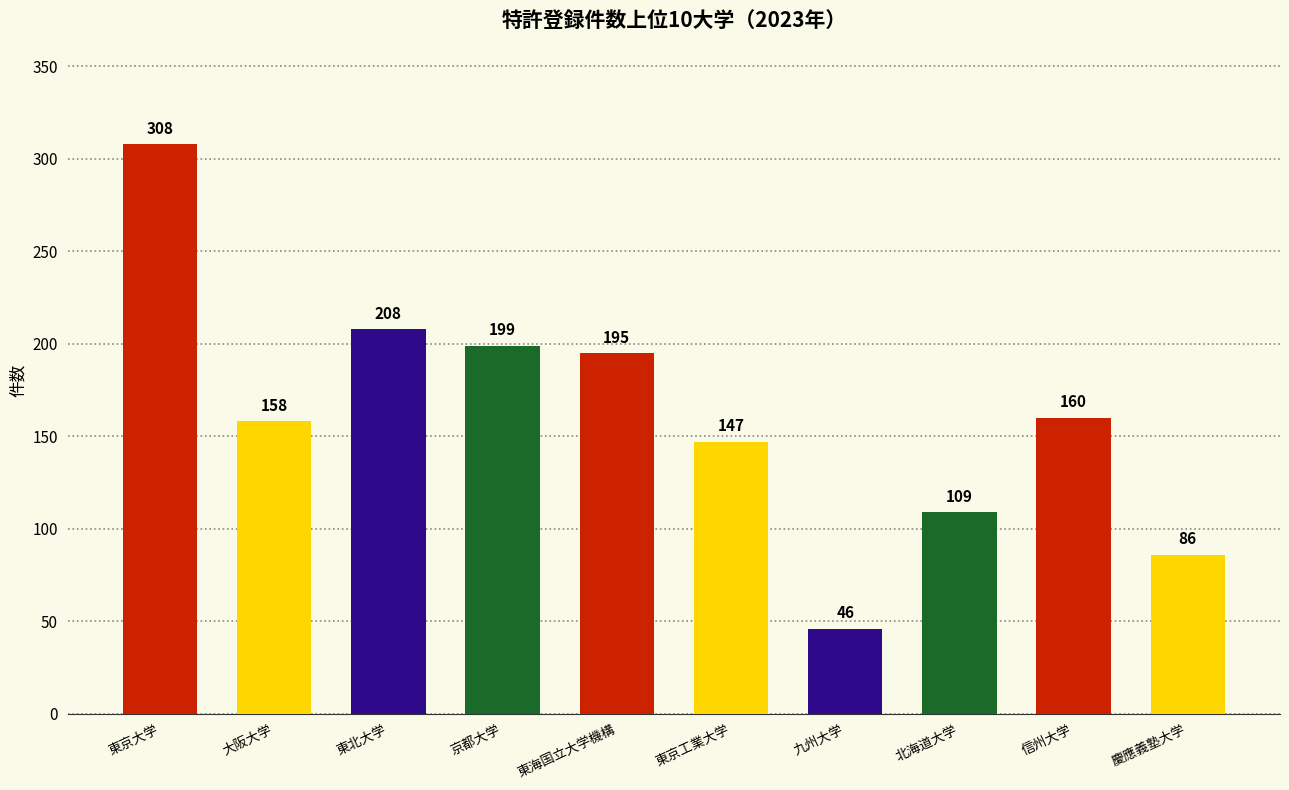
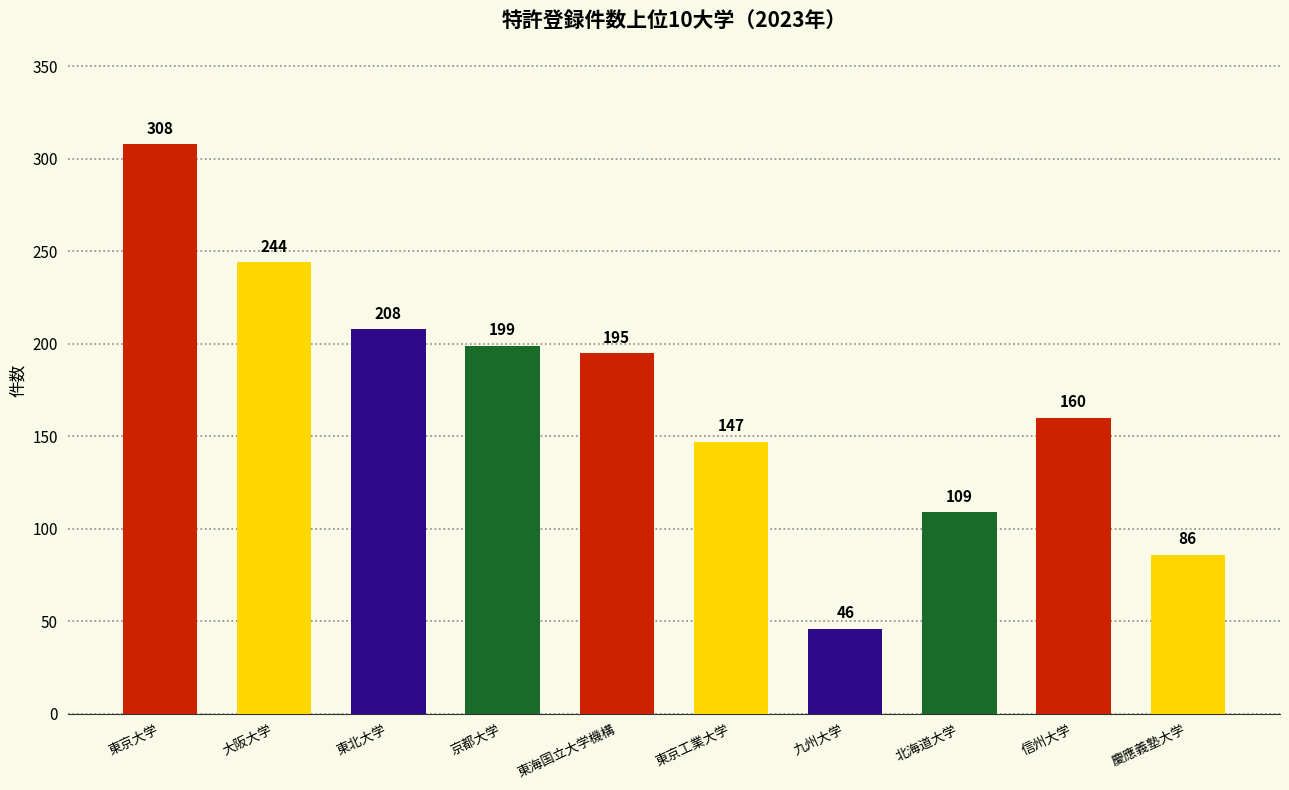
  {
    "東京大学": 308,
-   "大阪大学": 158,
+   "大阪大学": 244,
    "東北大学": 208,
    "京都大学": 199,
    "東海国立大学機構": 195,
    "東京工業大学": 147,
    "九州大学": 46,
    "北海道大学": 109,
    "信州大学": 160,
    "慶應義塾大学": 86
  }
